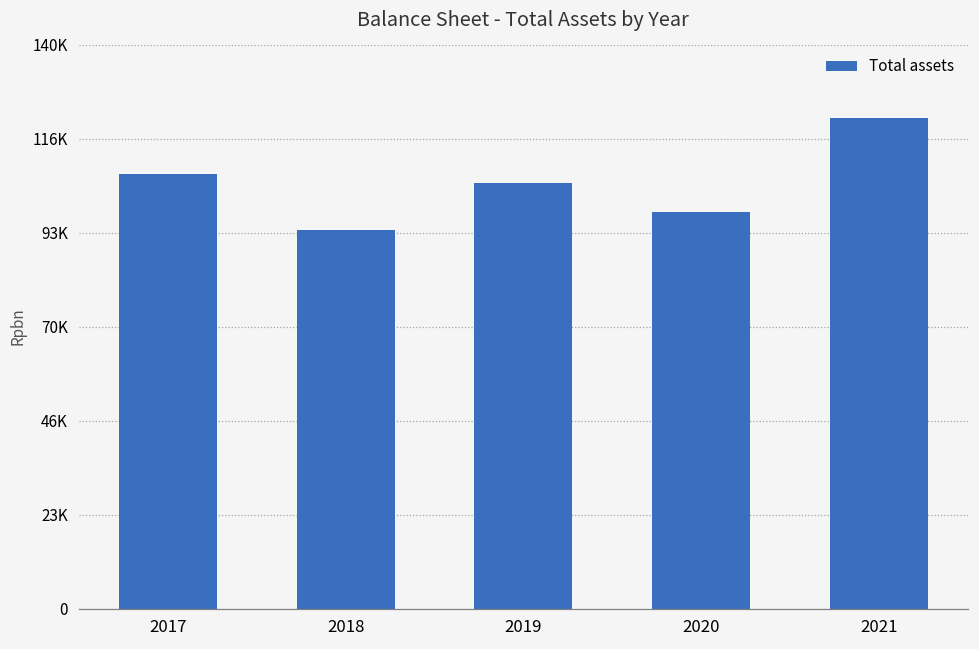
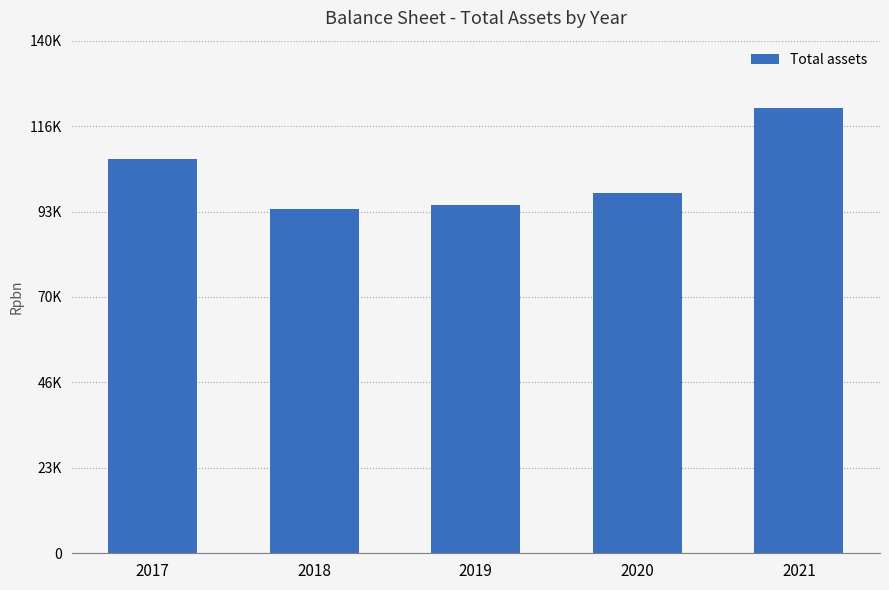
  {
    "2017": 108000,
    "2018": 94000,
-   "2019": 106000,
+   "2019": 95000,
    "2020": 99000,
    "2021": 122000
  }
